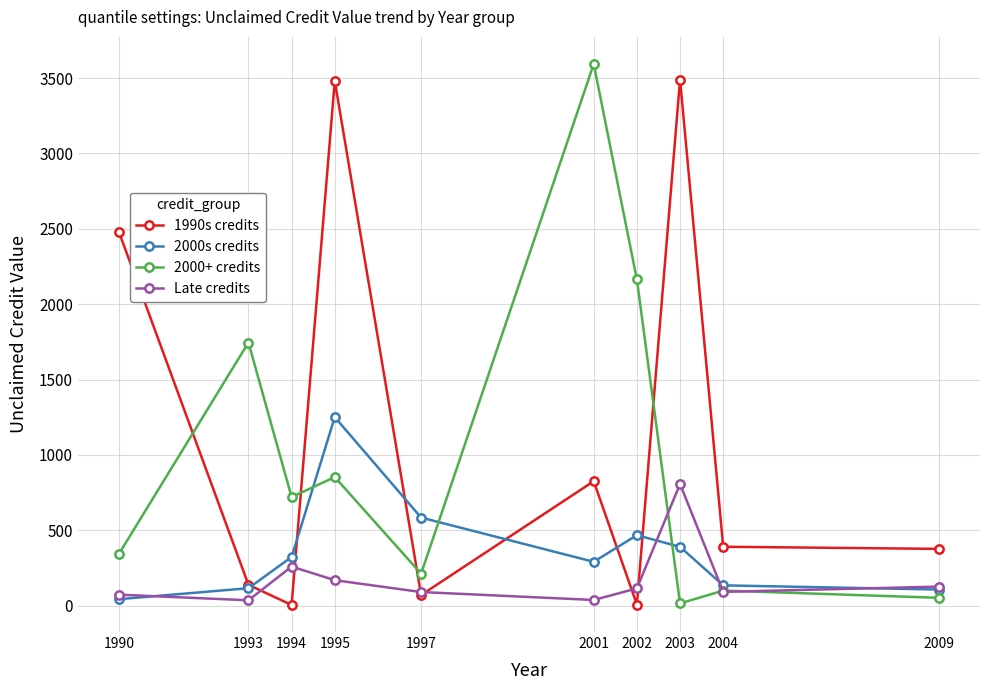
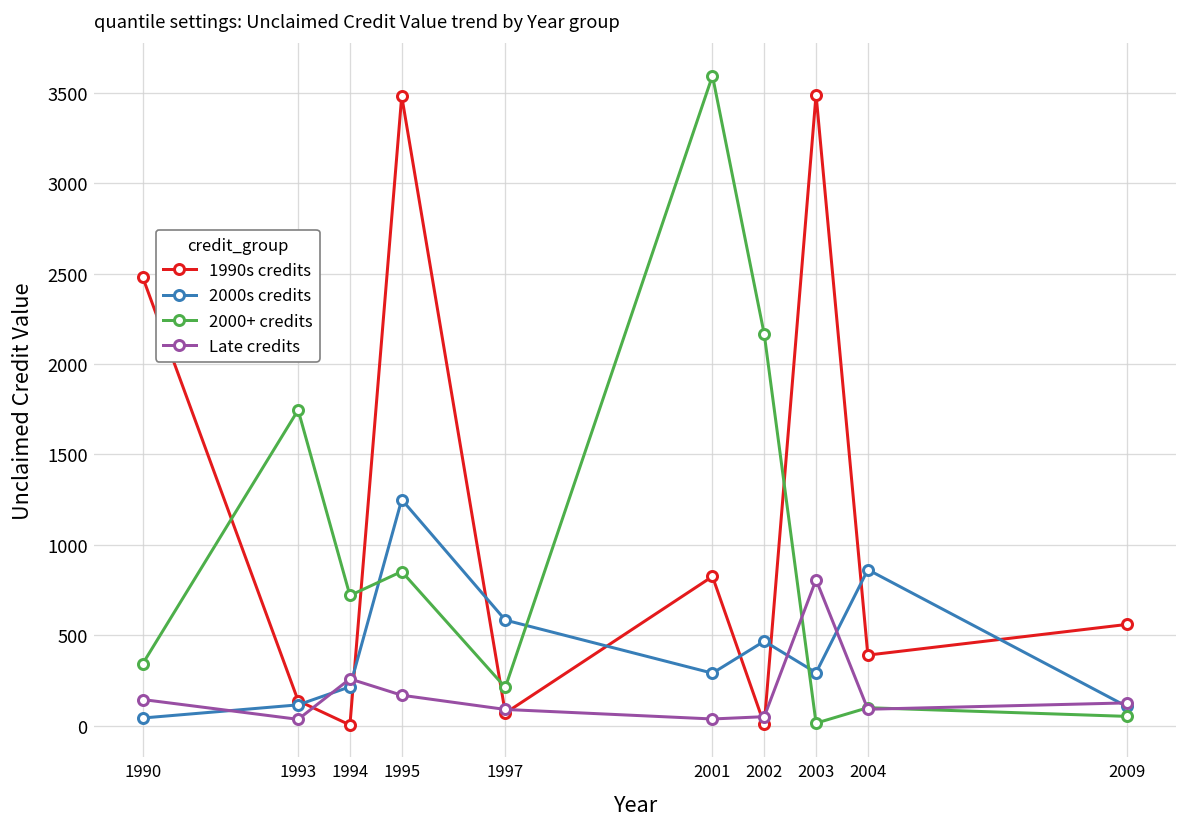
  {
    "1990s credits": {
      "1990": 2480,
      "1993": 140,
      "1994": 0,
      "1995": 3480,
      "1997": 70,
      "2001": 830,
      "2002": 10,
      "2003": 3490,
      "2004": 390,
-     "2009": 380
+     "2009": 560
    },
    "2000s credits": {
      "1990": 40,
      "1993": 120,
-     "1994": 320,
+     "1994": 220,
      "1995": 1250,
      "1997": 580,
      "2001": 290,
      "2002": 470,
-     "2003": 390,
-     "2004": 130,
+     "2003": 290,
+     "2004": 860,
      "2009": 110
    },
    "2000+ credits": {
      "1990": 340,
      "1993": 1750,
      "1994": 720,
      "1995": 850,
      "1997": 210,
      "2001": 3590,
      "2002": 2160,
      "2003": 10,
      "2009": 50
    },
    "Late credits": {
-     "1990": 70,
+     "1990": 150,
      "1993": 40,
      "1994": 260,
      "1995": 170,
      "1997": 90,
      "2001": 40,
-     "2002": 110,
+     "2002": 50,
      "2003": 810,
      "2009": 130
    }
  }
